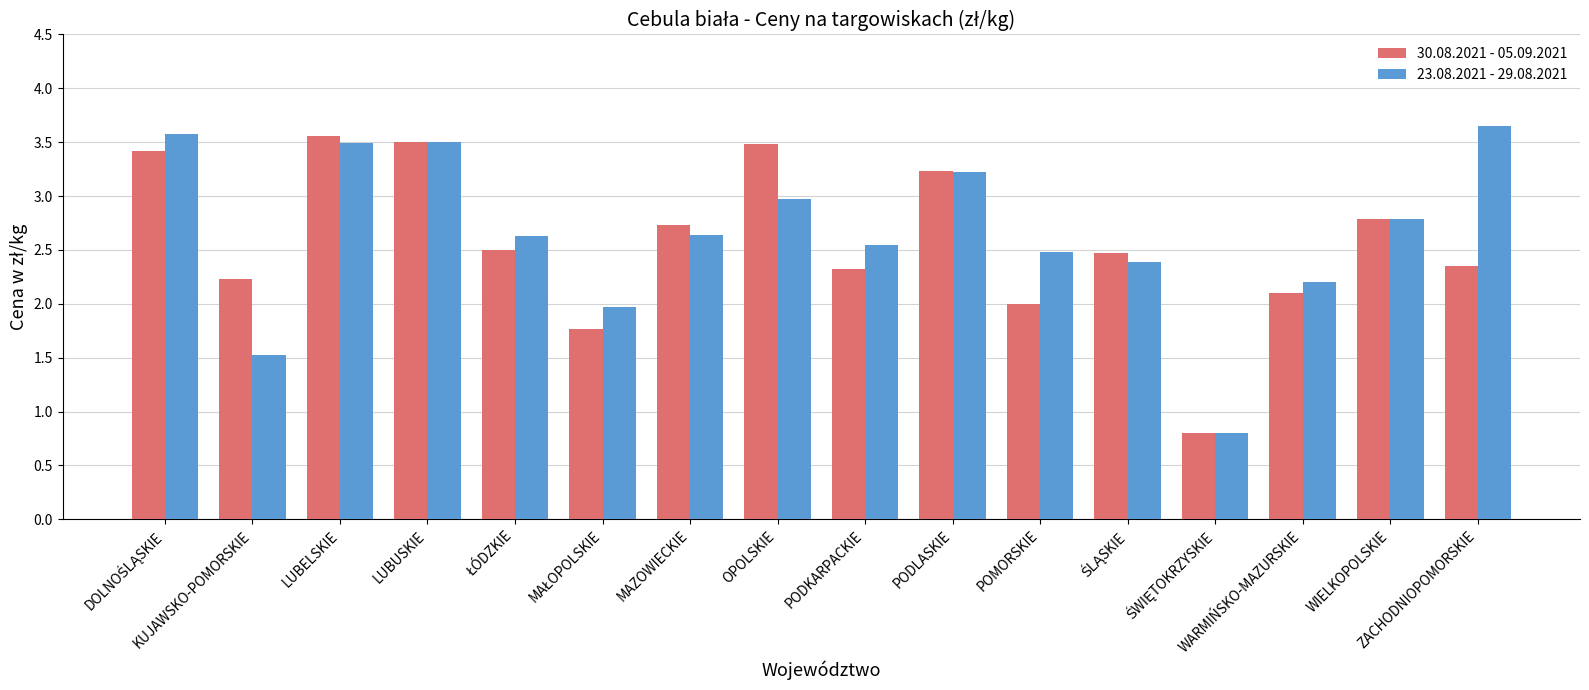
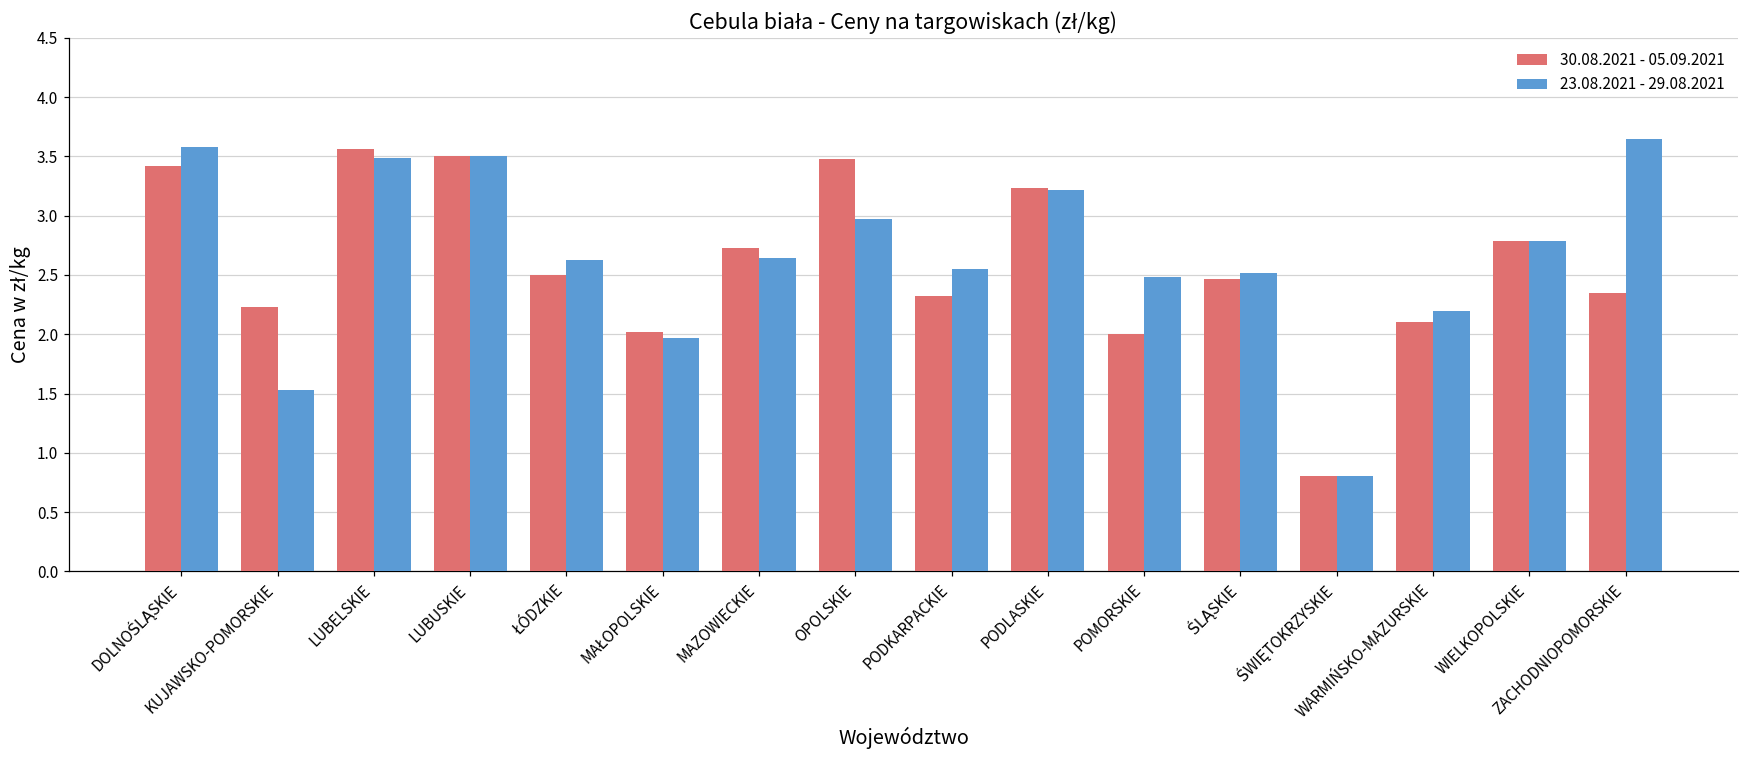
  {
    "30.08.2021 - 05.09.2021": {
      "DOLNOŚLĄSKIE": 3.42,
      "KUJAWSKO-POMORSKIE": 2.23,
      "LUBELSKIE": 3.56,
      "LUBUSKIE": 3.50,
      "ŁÓDZKIE": 2.50,
-     "MAŁOPOLSKIE": 1.77,
+     "MAŁOPOLSKIE": 2.02,
      "MAZOWIECKIE": 2.73,
      "OPOLSKIE": 3.48,
      "PODKARPACKIE": 2.32,
      "PODLASKIE": 3.23,
      "POMORSKIE": 2.00,
      "ŚLĄSKIE": 2.47,
      "ŚWIĘTOKRZYSKIE": 0.80,
      "WARMIŃSKO-MAZURSKIE": 2.10,
      "WIELKOPOLSKIE": 2.79,
      "ZACHODNIOPOMORSKIE": 2.35
    },
    "23.08.2021 - 29.08.2021": {
      "DOLNOŚLĄSKIE": 3.58,
      "KUJAWSKO-POMORSKIE": 1.53,
      "LUBELSKIE": 3.49,
      "LUBUSKIE": 3.50,
      "ŁÓDZKIE": 2.63,
      "MAŁOPOLSKIE": 1.97,
      "MAZOWIECKIE": 2.64,
      "OPOLSKIE": 2.97,
      "PODKARPACKIE": 2.55,
      "PODLASKIE": 3.22,
      "POMORSKIE": 2.48,
-     "ŚLĄSKIE": 2.39,
+     "ŚLĄSKIE": 2.52,
      "ŚWIĘTOKRZYSKIE": 0.80,
      "WARMIŃSKO-MAZURSKIE": 2.20,
      "WIELKOPOLSKIE": 2.79,
      "ZACHODNIOPOMORSKIE": 3.65
    }
  }
